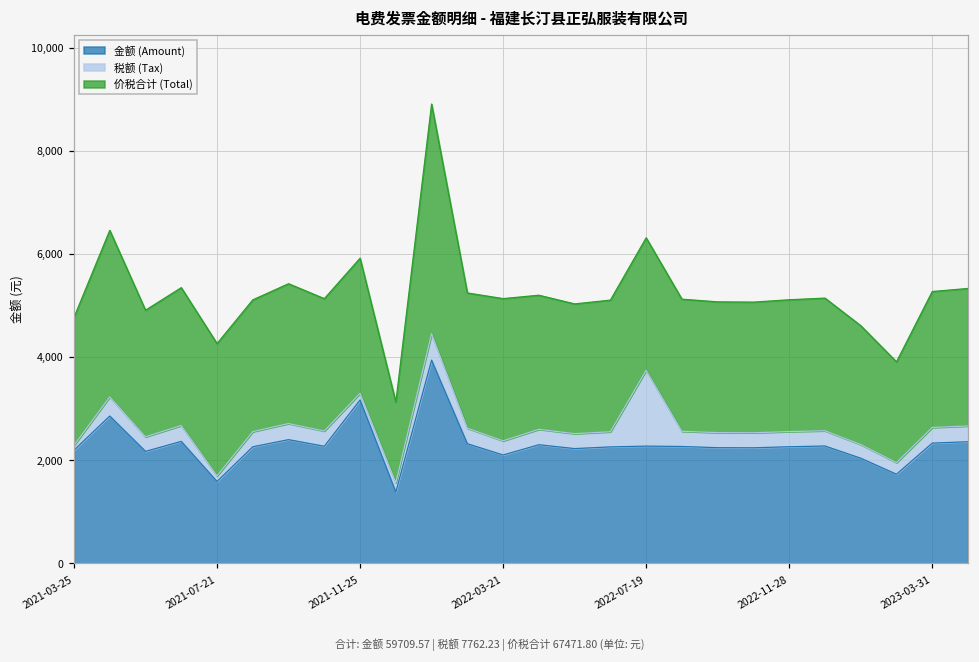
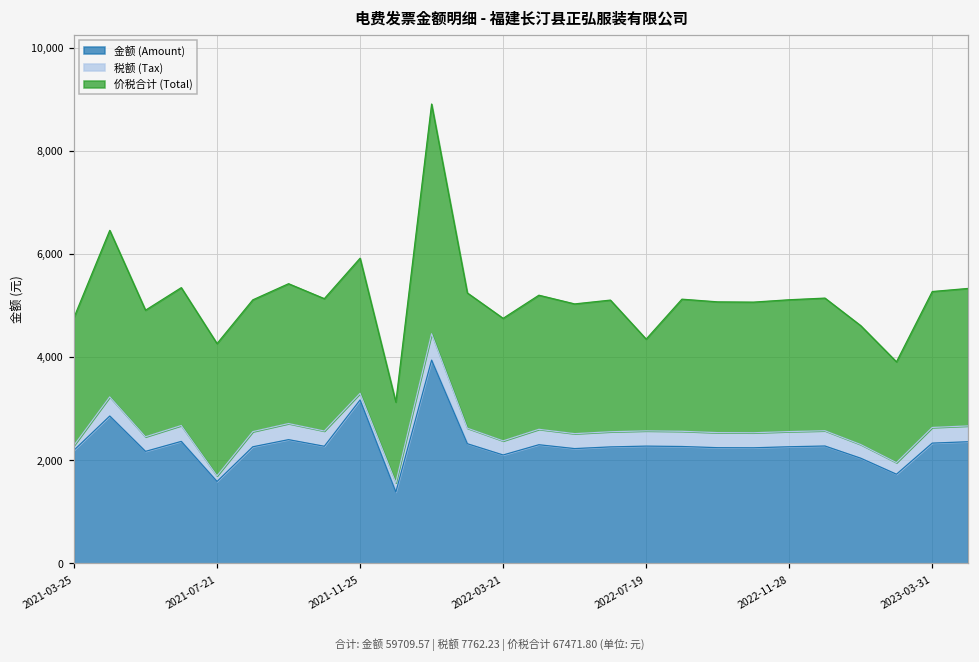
  {
    "金额 (Amount)": {
      "2021-03-25": "2,200",
      "2021-07-21": "1,600",
      "2021-11-25": "3,200",
      "2022-03-21": "2,100",
      "2022-07-19": "2,300",
      "2022-11-28": "2,300",
      "2023-03-31": "2,300"
    },
    "税额 (Tax)": {
      "2021-03-25": "100",
      "2021-07-21": "100",
      "2021-11-25": "100",
      "2022-03-21": "300",
-     "2022-07-19": "1,500",
+     "2022-07-19": "300",
      "2022-11-28": "300",
      "2023-03-31": "300"
    },
    "价税合计 (Total)": {
      "2021-03-25": "2,500",
      "2021-07-21": "2,600",
      "2021-11-25": "2,600",
-     "2022-03-21": "2,800",
-     "2022-07-19": "2,600",
+     "2022-03-21": "2,400",
+     "2022-07-19": "1,800",
      "2022-11-28": "2,600",
      "2023-03-31": "2,600"
    }
  }
